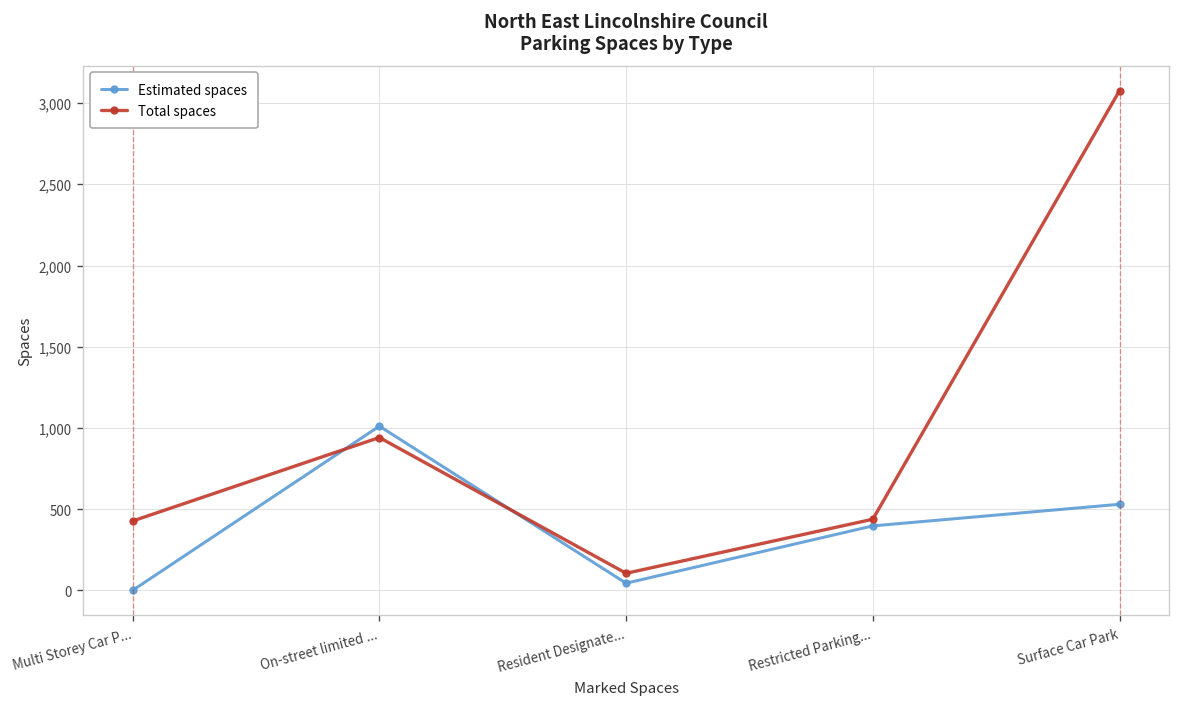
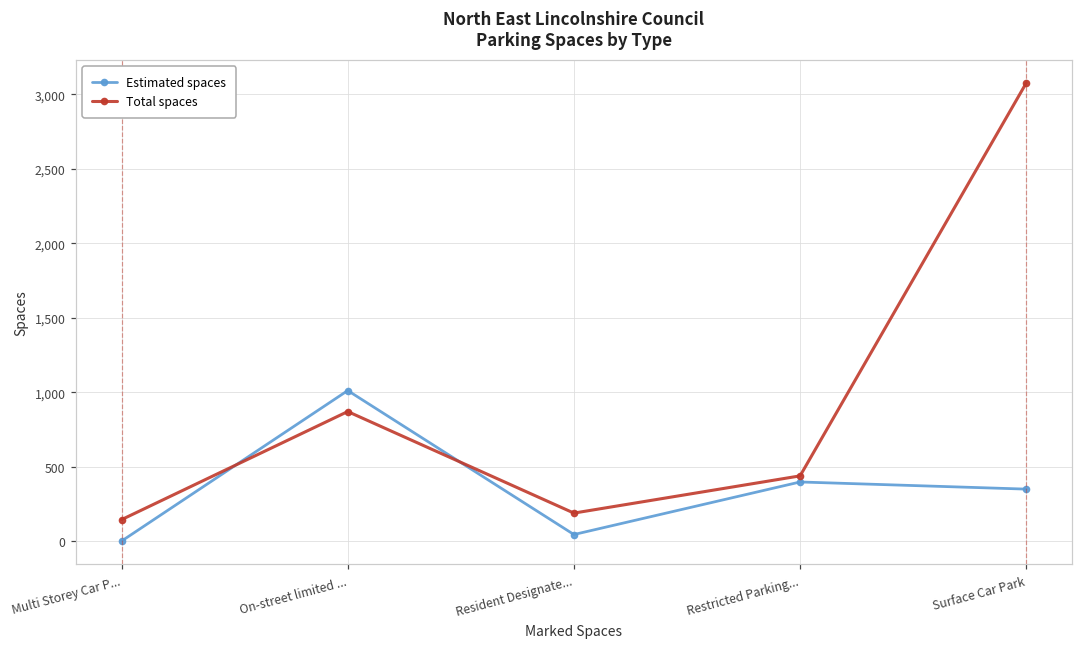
  {
    "Estimated spaces": {
      "Multi Storey Car P...": "0",
      "On-street limited ...": "1,010",
      "Resident Designate...": "40",
      "Restricted Parking...": "400",
-     "Surface Car Park": "530"
+     "Surface Car Park": "350"
    },
    "Total spaces": {
-     "Multi Storey Car P...": "430",
-     "On-street limited ...": "940",
-     "Resident Designate...": "110",
+     "Multi Storey Car P...": "140",
+     "On-street limited ...": "870",
+     "Resident Designate...": "190",
      "Restricted Parking...": "440",
      "Surface Car Park": "3,080"
    }
  }
